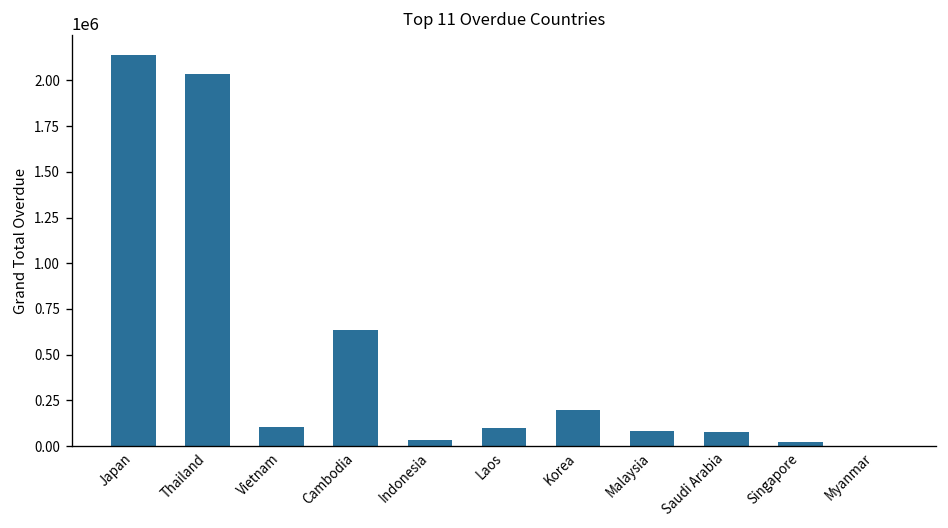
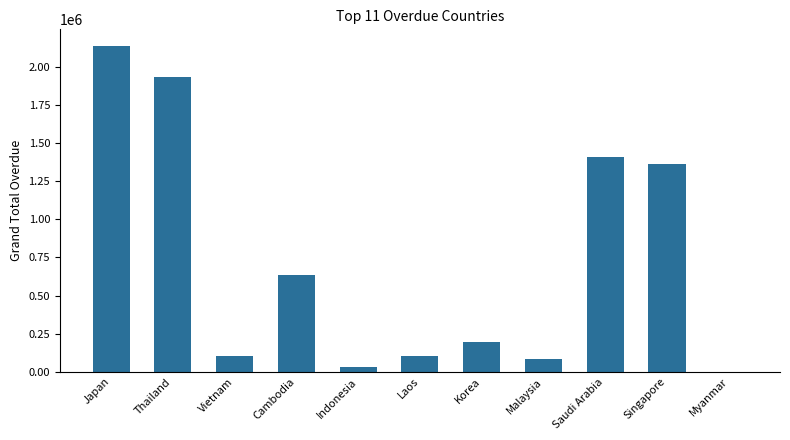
  {
    "Japan": 2140000,
-   "Thailand": 2040000,
+   "Thailand": 1930000,
    "Vietnam": 110000,
    "Cambodia": 630000,
    "Indonesia": 30000,
    "Laos": 100000,
    "Korea": 200000,
    "Malaysia": 80000,
-   "Saudi Arabia": 80000,
-   "Singapore": 20000,
+   "Saudi Arabia": 1410000,
+   "Singapore": 1360000,
    "Myanmar": 0
  }
